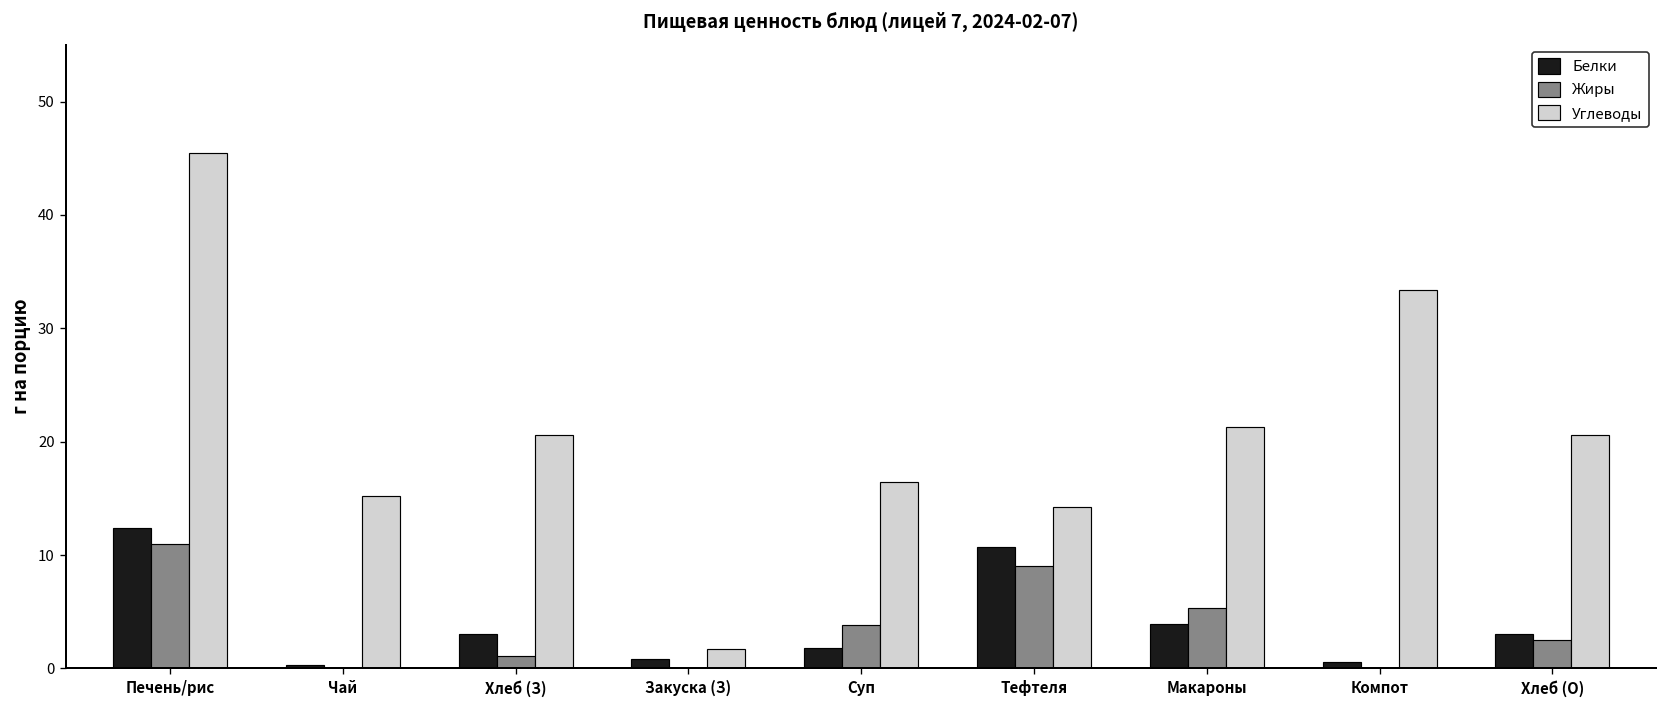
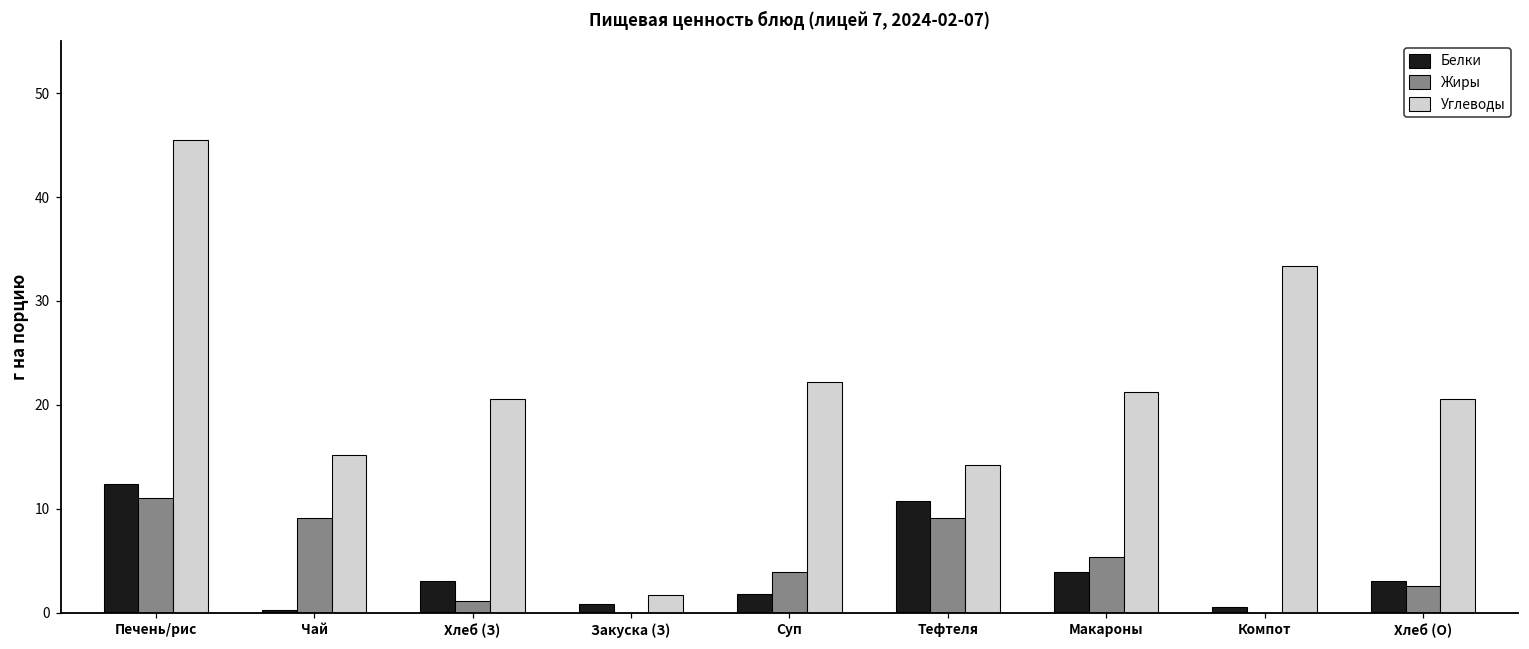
  {
    "Белки": {
      "Печень/рис": 12,
      "Чай": 0,
      "Хлеб (З)": 3,
      "Закуска (З)": 1,
      "Суп": 2,
      "Тефтеля": 11,
      "Макароны": 4,
      "Компот": 1,
      "Хлеб (О)": 3
    },
    "Жиры": {
      "Печень/рис": 11,
-     "Чай": 0,
+     "Чай": 9,
      "Хлеб (З)": 1,
      "Закуска (З)": 0,
      "Суп": 4,
      "Тефтеля": 9,
      "Макароны": 5,
      "Компот": 0,
      "Хлеб (О)": 3
    },
    "Углеводы": {
      "Печень/рис": 45,
      "Чай": 15,
      "Хлеб (З)": 21,
      "Закуска (З)": 2,
-     "Суп": 16,
+     "Суп": 22,
      "Тефтеля": 14,
      "Макароны": 21,
      "Компот": 33,
      "Хлеб (О)": 21
    }
  }
